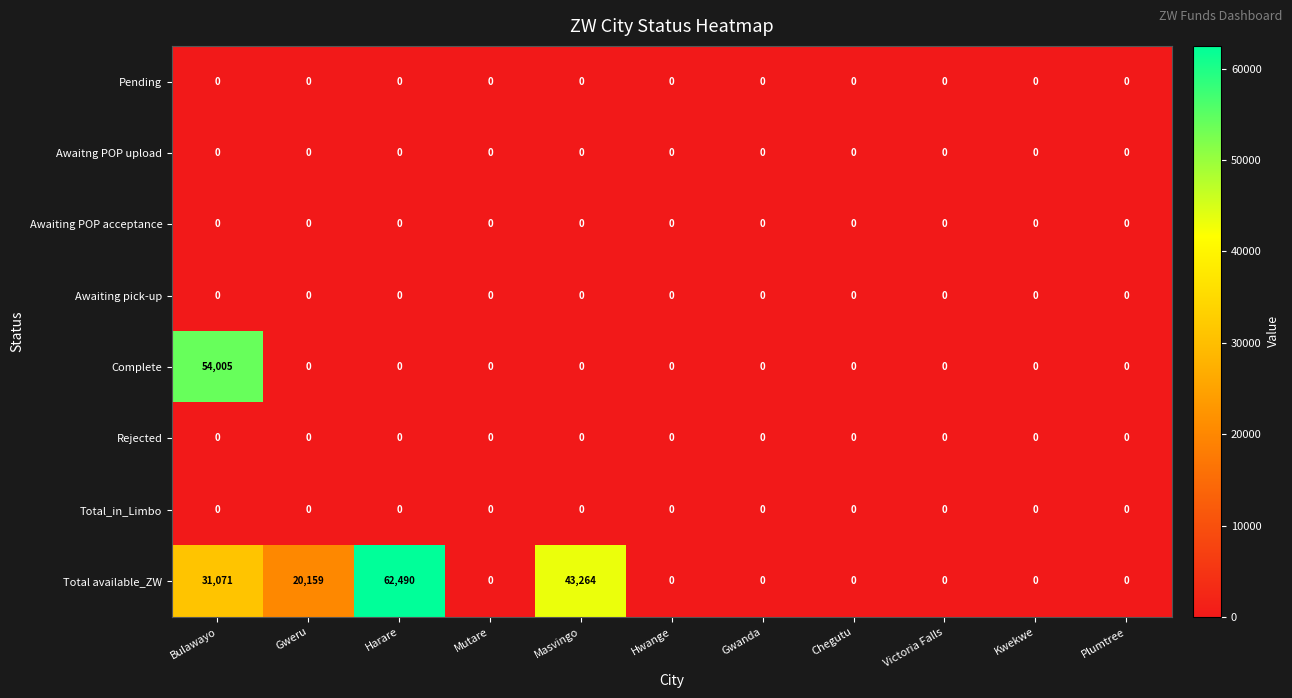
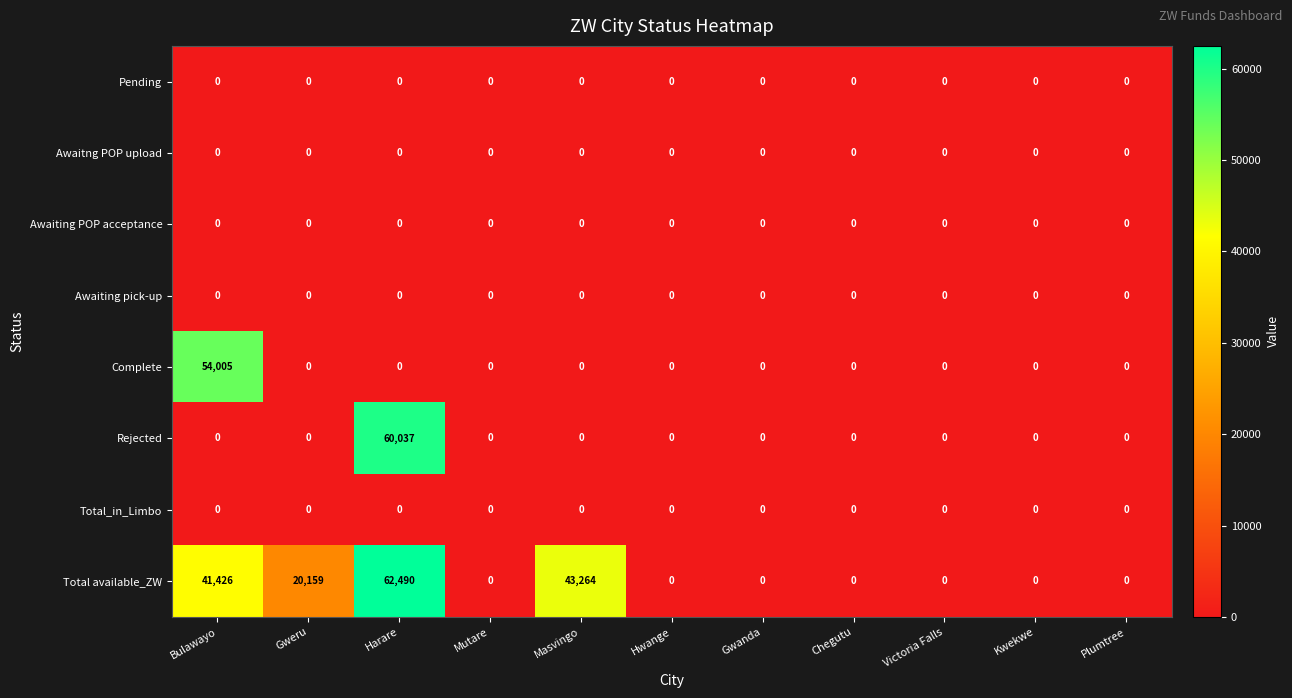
  {
    "Pending": {
      "Bulawayo": "0",
      "Gweru": "0",
      "Harare": "0",
      "Mutare": "0",
      "Masvingo": "0",
      "Hwange": "0",
      "Gwanda": "0",
      "Chegutu": "0",
      "Victoria Falls": "0",
      "Kwekwe": "0",
      "Plumtree": "0"
    },
    "Awaitng POP upload": {
      "Bulawayo": "0",
      "Gweru": "0",
      "Harare": "0",
      "Mutare": "0",
      "Masvingo": "0",
      "Hwange": "0",
      "Gwanda": "0",
      "Chegutu": "0",
      "Victoria Falls": "0",
      "Kwekwe": "0",
      "Plumtree": "0"
    },
    "Awaiting POP acceptance": {
      "Bulawayo": "0",
      "Gweru": "0",
      "Harare": "0",
      "Mutare": "0",
      "Masvingo": "0",
      "Hwange": "0",
      "Gwanda": "0",
      "Chegutu": "0",
      "Victoria Falls": "0",
      "Kwekwe": "0",
      "Plumtree": "0"
    },
    "Awaiting pick-up": {
      "Bulawayo": "0",
      "Gweru": "0",
      "Harare": "0",
      "Mutare": "0",
      "Masvingo": "0",
      "Hwange": "0",
      "Gwanda": "0",
      "Chegutu": "0",
      "Victoria Falls": "0",
      "Kwekwe": "0",
      "Plumtree": "0"
    },
    "Complete": {
      "Bulawayo": "54,005",
      "Gweru": "0",
      "Harare": "0",
      "Mutare": "0",
      "Masvingo": "0",
      "Hwange": "0",
      "Gwanda": "0",
      "Chegutu": "0",
      "Victoria Falls": "0",
      "Kwekwe": "0",
      "Plumtree": "0"
    },
    "Rejected": {
      "Bulawayo": "0",
      "Gweru": "0",
-     "Harare": "0",
+     "Harare": "60,037",
      "Mutare": "0",
      "Masvingo": "0",
      "Hwange": "0",
      "Gwanda": "0",
      "Chegutu": "0",
      "Victoria Falls": "0",
      "Kwekwe": "0",
      "Plumtree": "0"
    },
    "Total_in_Limbo": {
      "Bulawayo": "0",
      "Gweru": "0",
      "Harare": "0",
      "Mutare": "0",
      "Masvingo": "0",
      "Hwange": "0",
      "Gwanda": "0",
      "Chegutu": "0",
      "Victoria Falls": "0",
      "Kwekwe": "0",
      "Plumtree": "0"
    },
    "Total available_ZW": {
-     "Bulawayo": "31,071",
+     "Bulawayo": "41,426",
      "Gweru": "20,159",
      "Harare": "62,490",
      "Mutare": "0",
      "Masvingo": "43,264",
      "Hwange": "0",
      "Gwanda": "0",
      "Chegutu": "0",
      "Victoria Falls": "0",
      "Kwekwe": "0",
      "Plumtree": "0"
    }
  }
